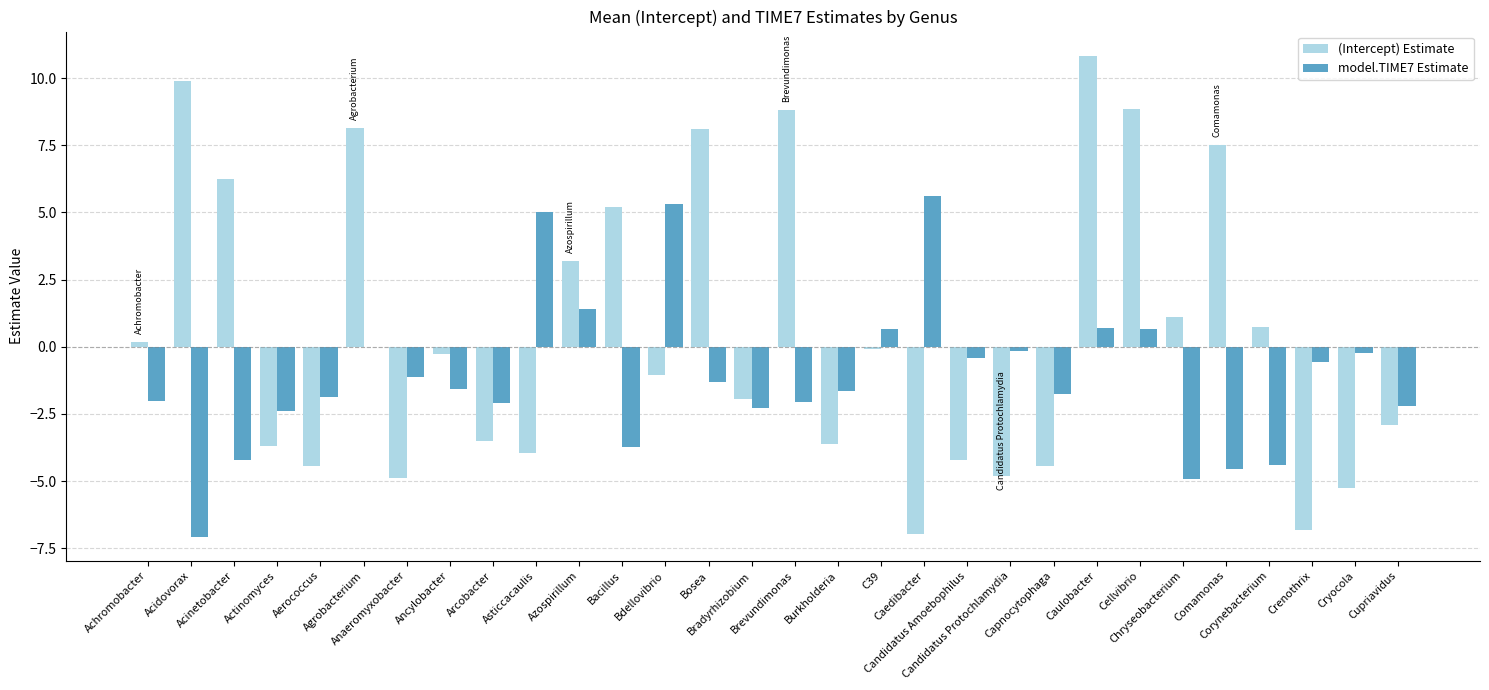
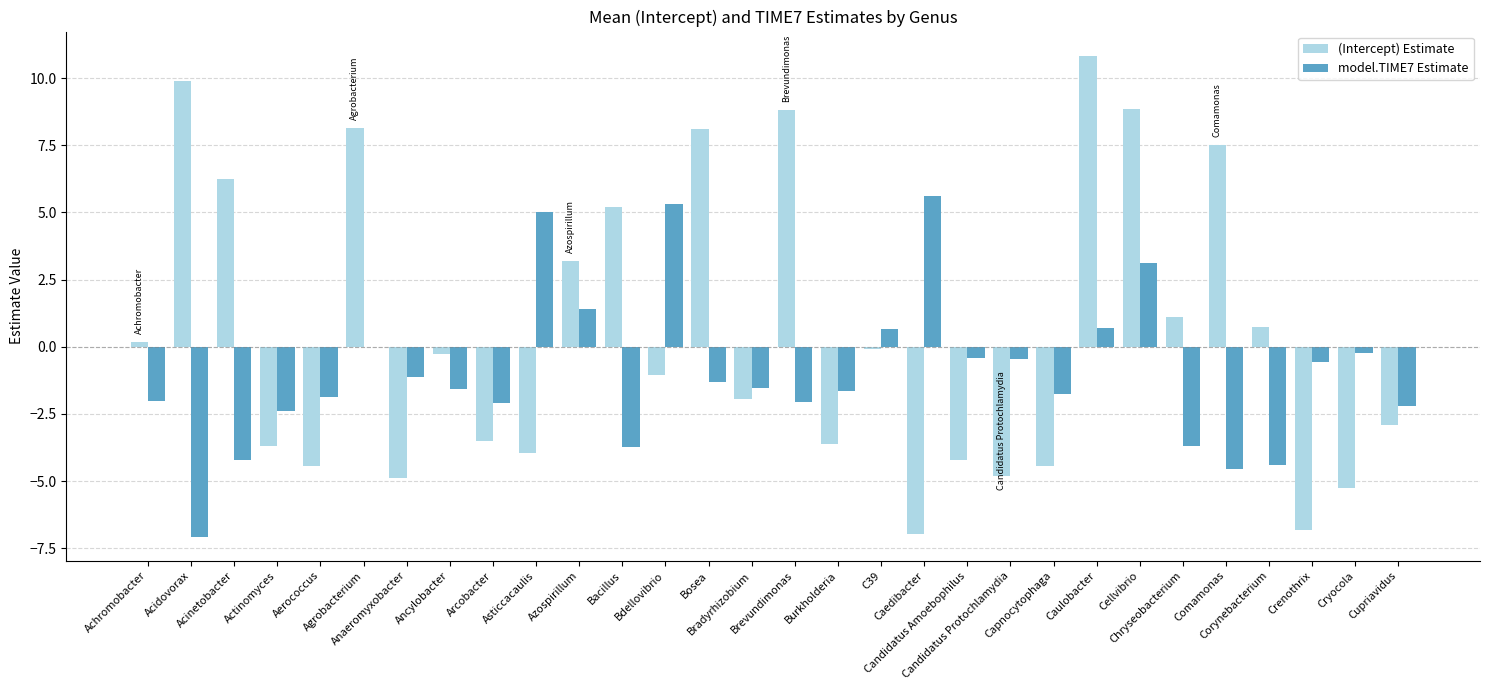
  {
    "(Intercept) Estimate": {
      "Achromobacter": 0.2,
      "Acidovorax": 9.9,
      "Acinetobacter": 6.3,
      "Actinomyces": -3.7,
      "Aerococcus": -4.4,
      "Agrobacterium": 8.1,
      "Anaeromyxobacter": -4.9,
      "Ancylobacter": -0.3,
      "Arcobacter": -3.5,
      "Asticcacaulis": -4.0,
      "Azospirillum": 3.2,
      "Bacillus": 5.2,
      "Bdellovibrio": -1.0,
      "Bosea": 8.1,
      "Bradyrhizobium": -2.0,
      "Brevundimonas": 8.8,
      "Burkholderia": -3.6,
      "Caedibacter": -7.0,
      "Candidatus Amoebophilus": -4.2,
      "Candidatus Protochlamydia": -4.8,
      "Capnocytophaga": -4.4,
      "Caulobacter": 10.8,
      "Cellvibrio": 8.8,
      "Chryseobacterium": 1.1,
      "Comamonas": 7.5,
      "Corynebacterium": 0.7,
      "Crenothrix": -6.8,
      "Cryocola": -5.3,
      "Cupriavidus": -2.9
    },
    "model.TIME7 Estimate": {
      "Achromobacter": -2.0,
      "Acidovorax": -7.1,
      "Acinetobacter": -4.2,
      "Actinomyces": -2.4,
      "Aerococcus": -1.9,
      "Anaeromyxobacter": -1.1,
      "Ancylobacter": -1.6,
      "Arcobacter": -2.1,
      "Asticcacaulis": 5.0,
      "Azospirillum": 1.4,
      "Bacillus": -3.7,
      "Bdellovibrio": 5.3,
      "Bosea": -1.3,
-     "Bradyrhizobium": -2.3,
+     "Bradyrhizobium": -1.6,
      "Brevundimonas": -2.1,
      "Burkholderia": -1.6,
      "C39": 0.7,
      "Caedibacter": 5.6,
      "Candidatus Amoebophilus": -0.4,
-     "Candidatus Protochlamydia": -0.2,
+     "Candidatus Protochlamydia": -0.4,
      "Capnocytophaga": -1.7,
      "Caulobacter": 0.7,
-     "Cellvibrio": 0.7,
-     "Chryseobacterium": -4.9,
+     "Cellvibrio": 3.1,
+     "Chryseobacterium": -3.7,
      "Comamonas": -4.5,
      "Corynebacterium": -4.4,
      "Crenothrix": -0.6,
      "Cryocola": -0.2,
      "Cupriavidus": -2.2
    }
  }
